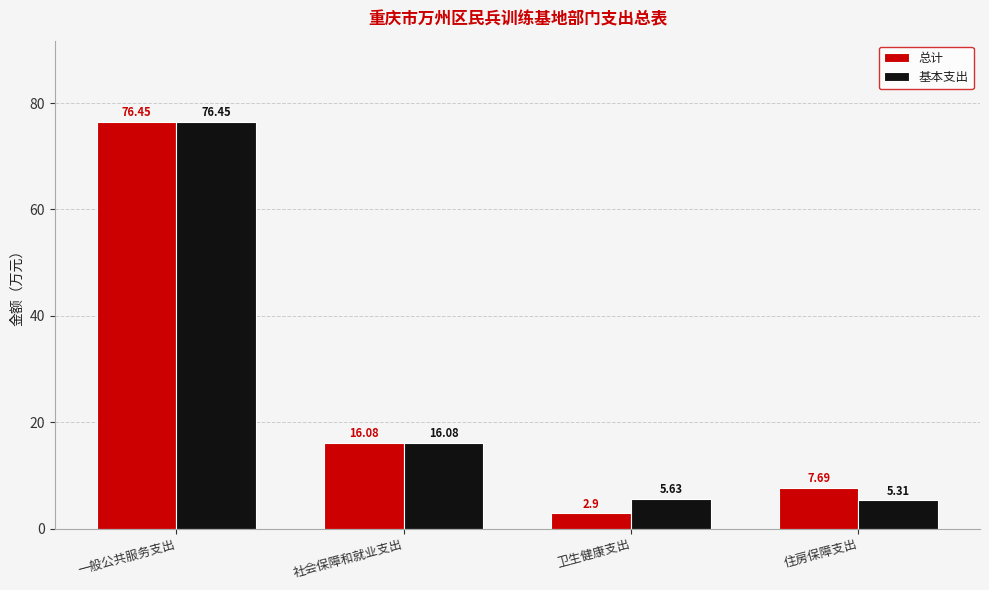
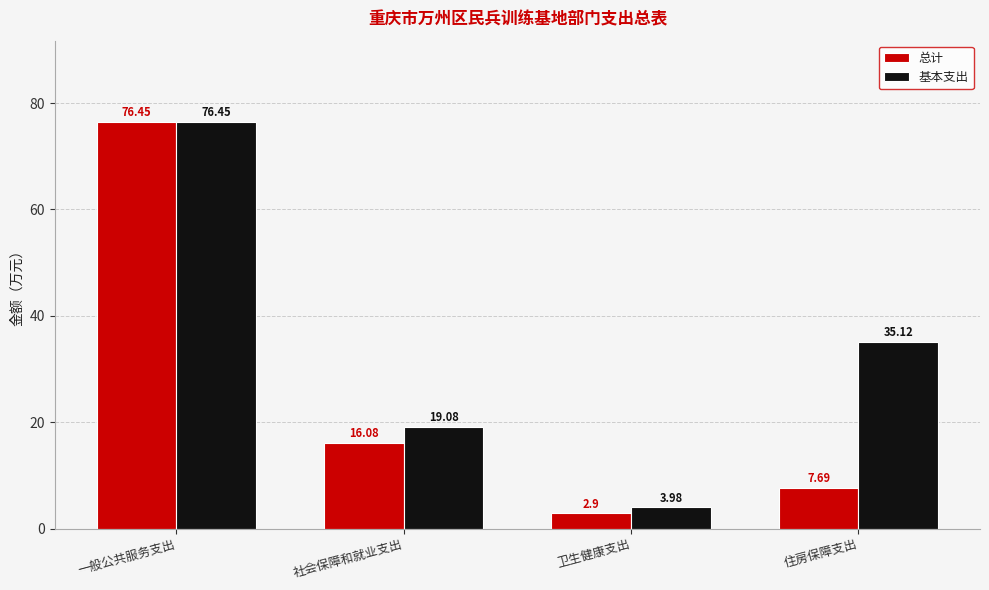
  {
    "总计": {
      "一般公共服务支出": 76.45,
      "社会保障和就业支出": 16.08,
      "卫生健康支出": 2.9,
      "住房保障支出": 7.69
    },
    "基本支出": {
      "一般公共服务支出": 76.45,
-     "社会保障和就业支出": 16.08,
-     "卫生健康支出": 5.63,
-     "住房保障支出": 5.31
+     "社会保障和就业支出": 19.08,
+     "卫生健康支出": 3.98,
+     "住房保障支出": 35.12
    }
  }
